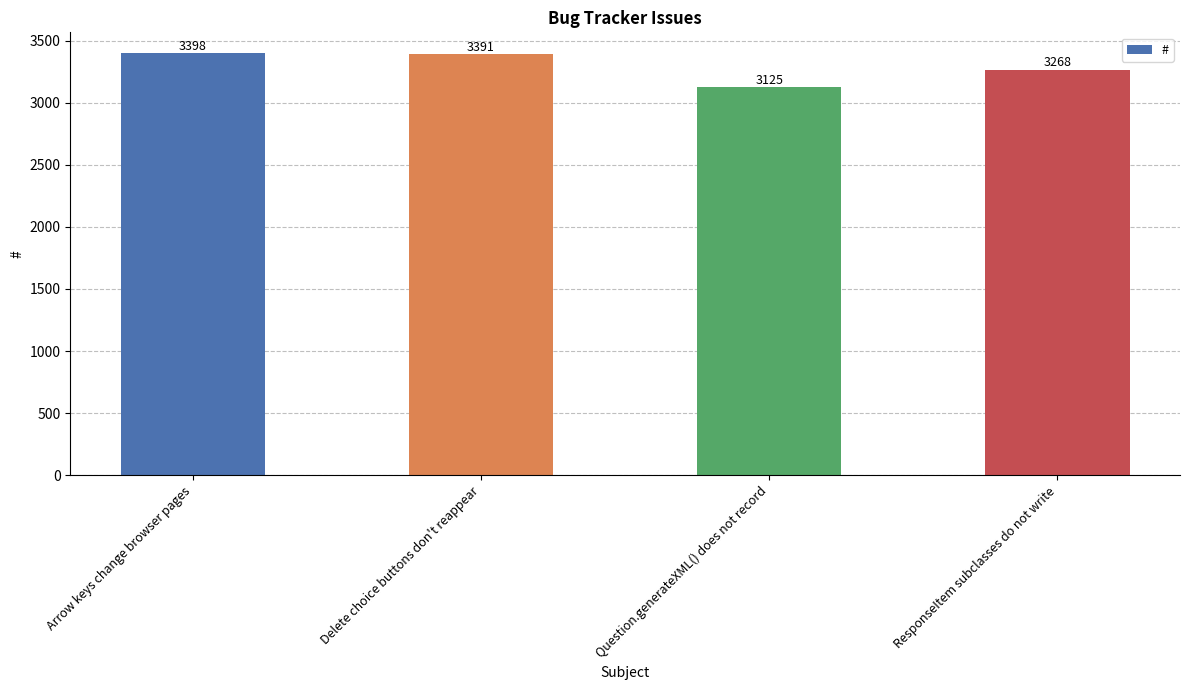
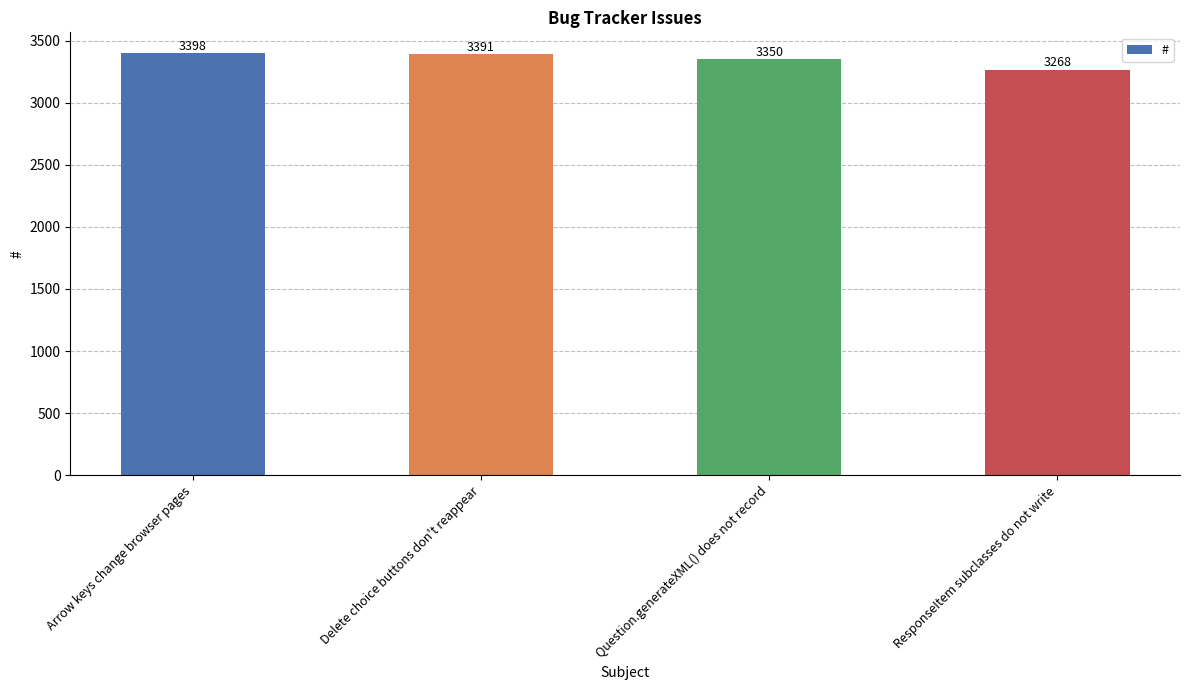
  {
    "Arrow keys change browser pages": 3398,
    "Delete choice buttons don't reappear": 3391,
-   "Question.generateXML() does not record": 3125,
+   "Question.generateXML() does not record": 3350,
    "ResponseItem subclasses do not write": 3268
  }
